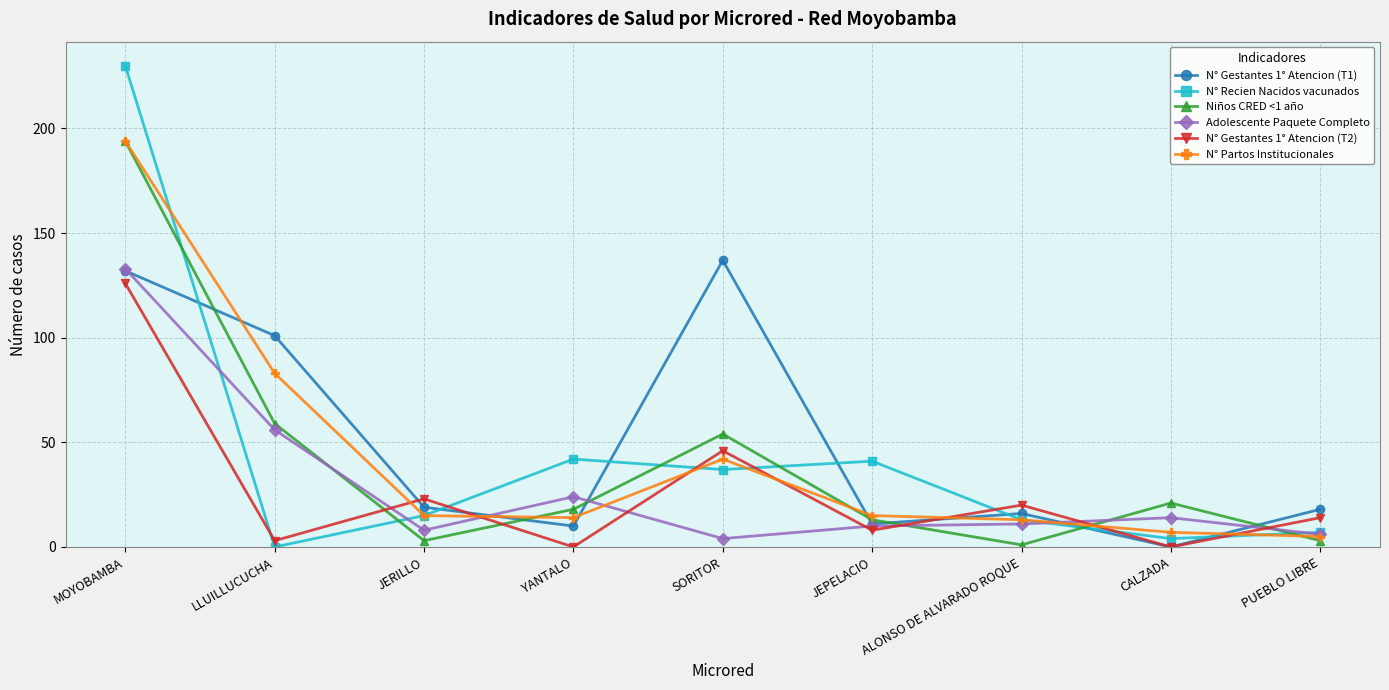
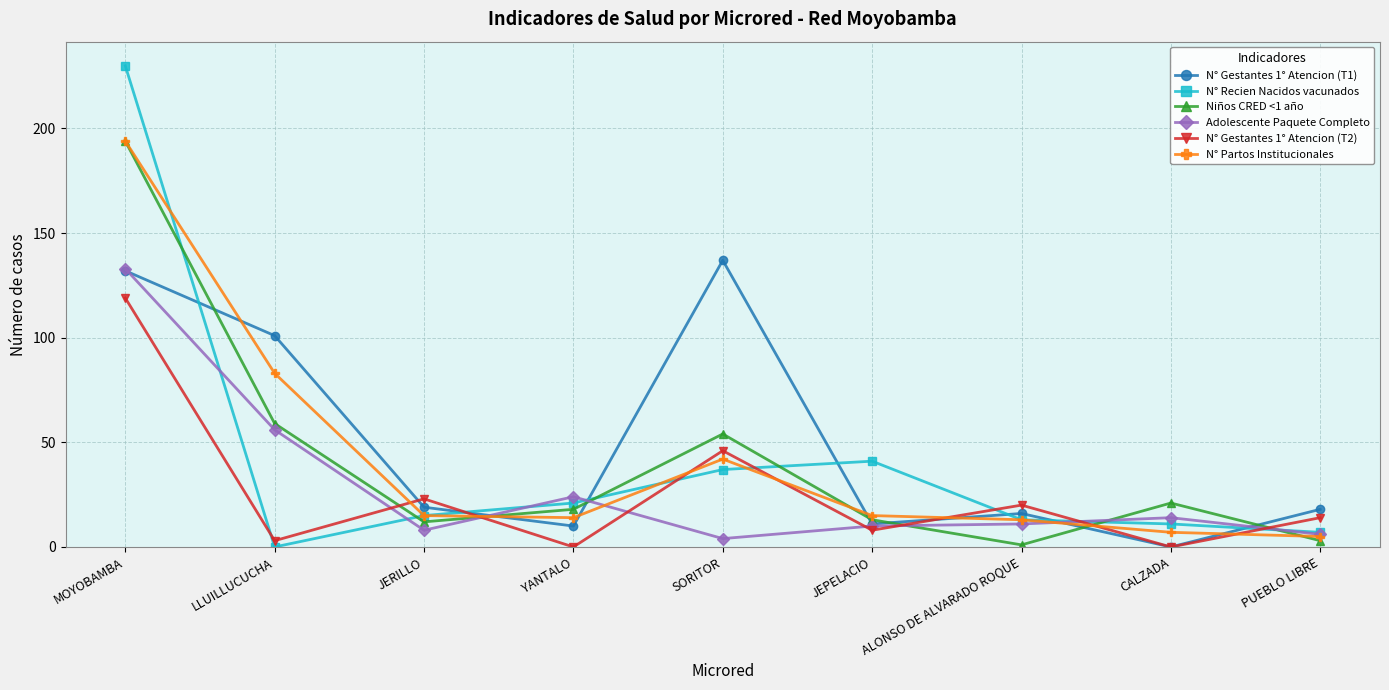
  {
    "N° Gestantes 1° Atencion (T1)": {
      "LLUILLUCUCHA": 101,
      "JERILLO": 19,
      "YANTALO": 10,
      "SORITOR": 137,
      "ALONSO DE ALVARADO ROQUE": 16,
      "PUEBLO LIBRE": 18
    },
    "N° Recien Nacidos vacunados": {
      "MOYOBAMBA": 230,
      "LLUILLUCUCHA": 0,
-     "YANTALO": 42,
+     "YANTALO": 21,
      "SORITOR": 37,
      "JEPELACIO": 41,
-     "CALZADA": 4
+     "CALZADA": 11
    },
    "Niños CRED <1 año": {
      "LLUILLUCUCHA": 59,
-     "JERILLO": 3,
+     "JERILLO": 12,
      "YANTALO": 18,
      "SORITOR": 54,
      "JEPELACIO": 13,
      "ALONSO DE ALVARADO ROQUE": 1,
      "CALZADA": 21,
      "PUEBLO LIBRE": 3
    },
    "Adolescente Paquete Completo": {
      "LLUILLUCUCHA": 56,
      "JERILLO": 8,
      "YANTALO": 24,
      "SORITOR": 4,
      "ALONSO DE ALVARADO ROQUE": 11,
      "CALZADA": 14
    },
    "N° Gestantes 1° Atencion (T2)": {
-     "MOYOBAMBA": 126,
+     "MOYOBAMBA": 119,
      "LLUILLUCUCHA": 3,
      "JERILLO": 23,
      "YANTALO": 0,
      "SORITOR": 46,
      "JEPELACIO": 8,
      "ALONSO DE ALVARADO ROQUE": 20,
      "PUEBLO LIBRE": 14
    },
    "N° Partos Institucionales": {
      "LLUILLUCUCHA": 83,
      "YANTALO": 14,
      "SORITOR": 42,
      "JEPELACIO": 15,
      "CALZADA": 7
    }
  }
